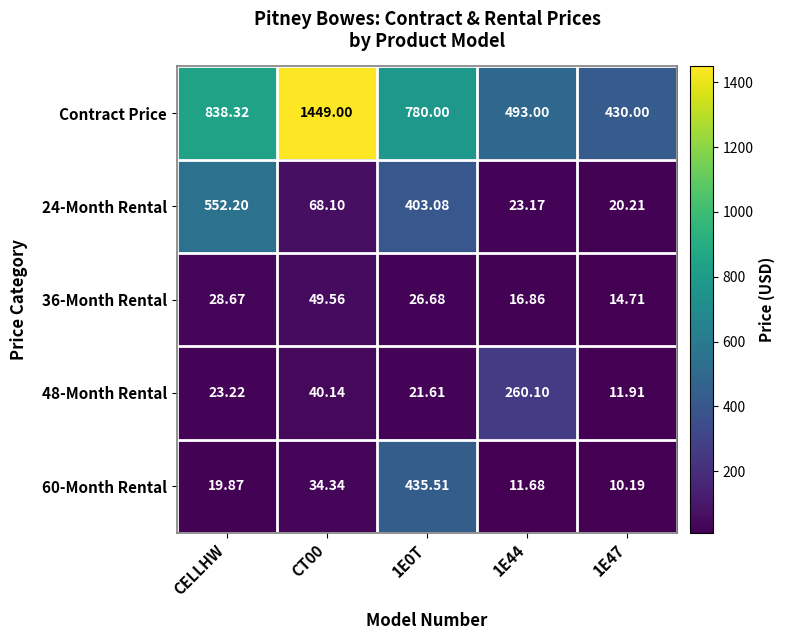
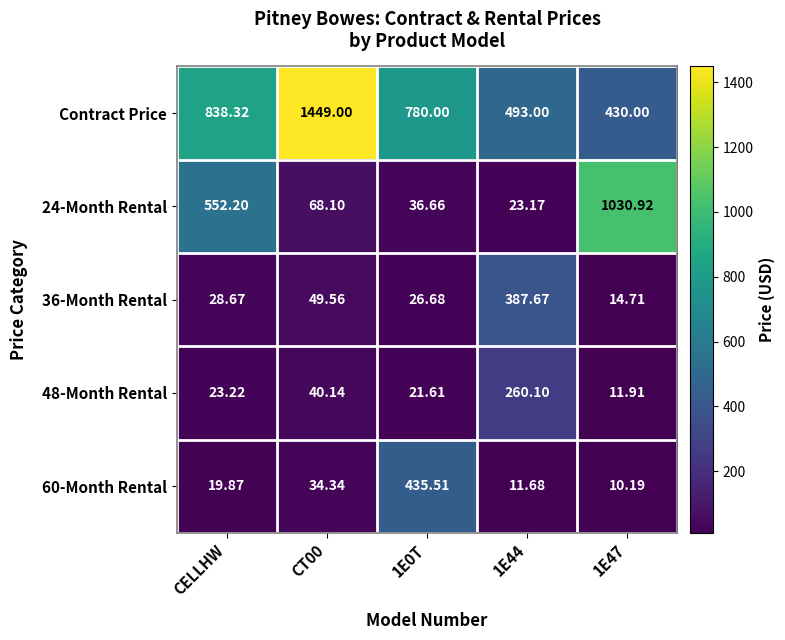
  {
    "Contract Price": {
      "CELLHW": 838.32,
      "CT00": 1449.00,
      "1E0T": 780.00,
      "1E44": 493.00,
      "1E47": 430.00
    },
    "24-Month Rental": {
      "CELLHW": 552.20,
      "CT00": 68.10,
-     "1E0T": 403.08,
+     "1E0T": 36.66,
      "1E44": 23.17,
-     "1E47": 20.21
+     "1E47": 1030.92
    },
    "36-Month Rental": {
      "CELLHW": 28.67,
      "CT00": 49.56,
      "1E0T": 26.68,
-     "1E44": 16.86,
+     "1E44": 387.67,
      "1E47": 14.71
    },
    "48-Month Rental": {
      "CELLHW": 23.22,
      "CT00": 40.14,
      "1E0T": 21.61,
      "1E44": 260.10,
      "1E47": 11.91
    },
    "60-Month Rental": {
      "CELLHW": 19.87,
      "CT00": 34.34,
      "1E0T": 435.51,
      "1E44": 11.68,
      "1E47": 10.19
    }
  }
